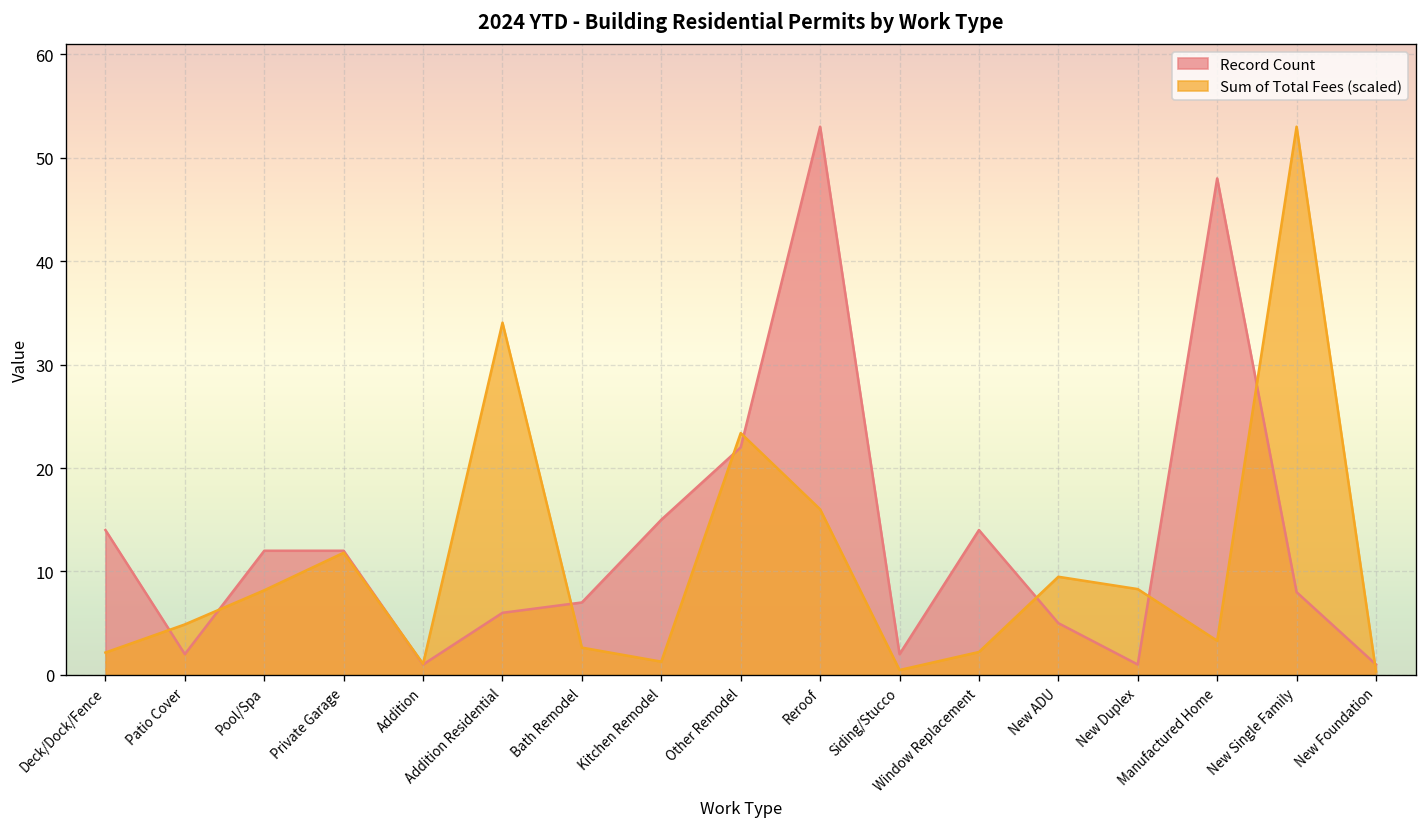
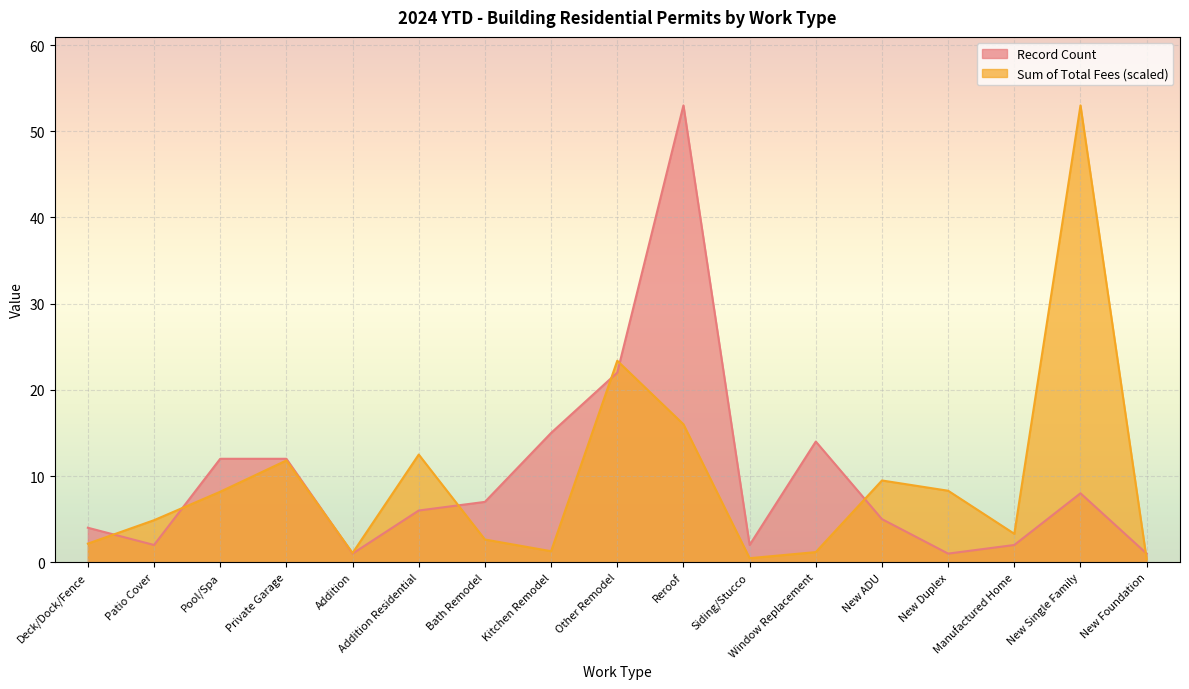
  {
    "Record Count": {
-     "Deck/Dock/Fence": 14,
+     "Deck/Dock/Fence": 4,
      "Patio Cover": 2,
      "Pool/Spa": 12,
      "Addition Residential": 6,
      "Bath Remodel": 7,
      "Kitchen Remodel": 15,
      "Other Remodel": 22,
      "Reroof": 53,
      "Siding/Stucco": 2,
      "Window Replacement": 14,
      "New ADU": 5,
      "New Duplex": 1,
-     "Manufactured Home": 48,
+     "Manufactured Home": 2,
      "New Single Family": 8,
      "New Foundation": 1
    },
    "Sum of Total Fees (scaled)": {
      "Deck/Dock/Fence": 2,
      "Patio Cover": 5,
      "Pool/Spa": 8,
-     "Addition Residential": 34,
+     "Addition Residential": 12,
      "Bath Remodel": 3,
      "Kitchen Remodel": 1,
      "Other Remodel": 23,
      "Reroof": 16,
      "Siding/Stucco": 0,
-     "Window Replacement": 2,
+     "Window Replacement": 1,
      "New ADU": 9,
      "New Duplex": 8,
      "Manufactured Home": 3,
      "New Single Family": 53,
      "New Foundation": 0
    }
  }
